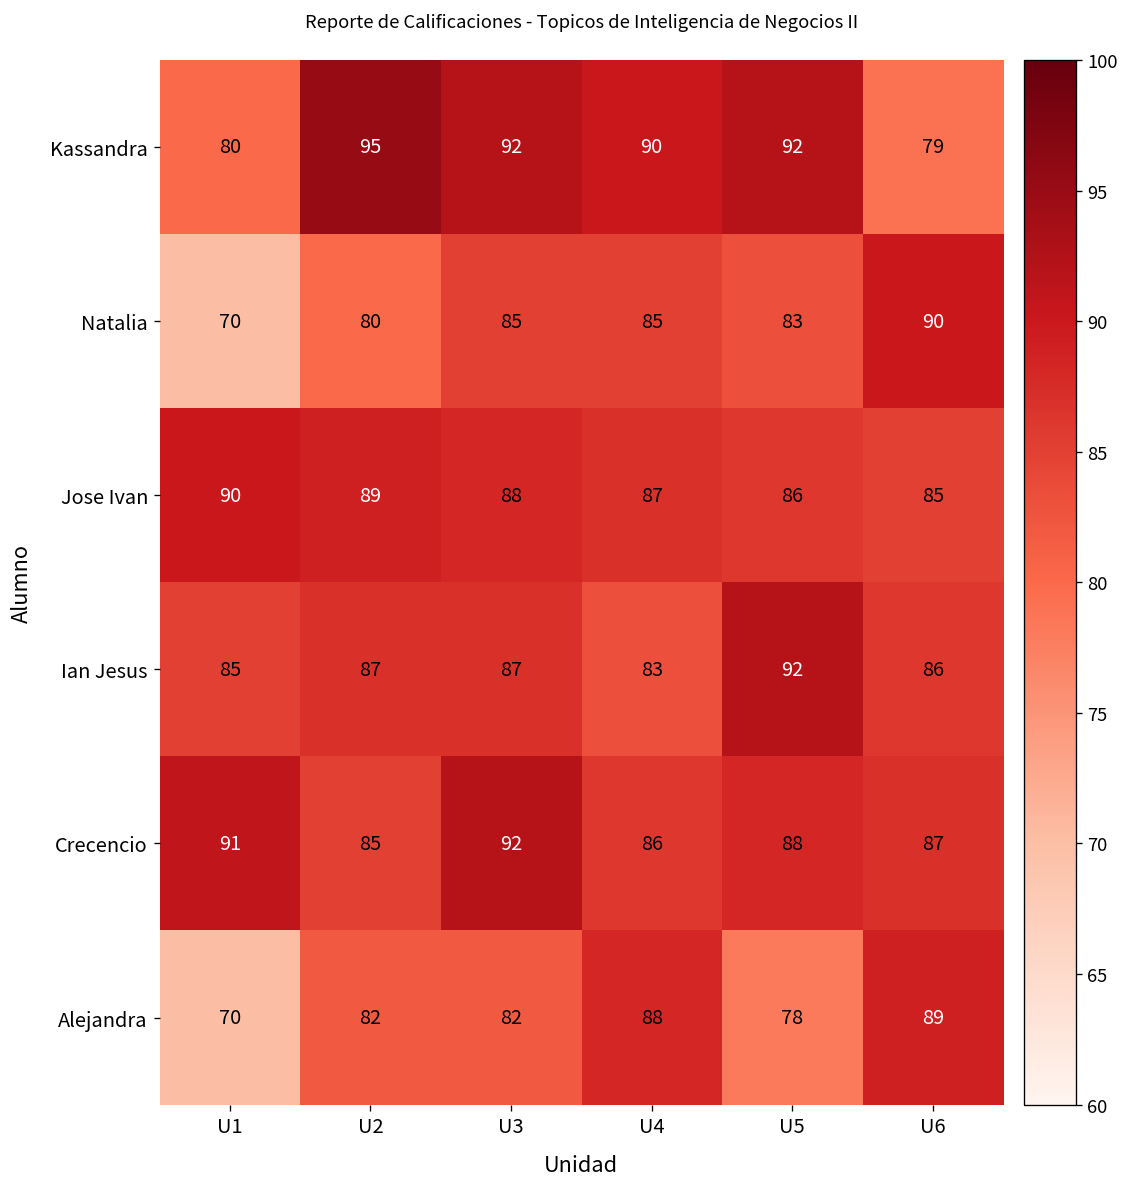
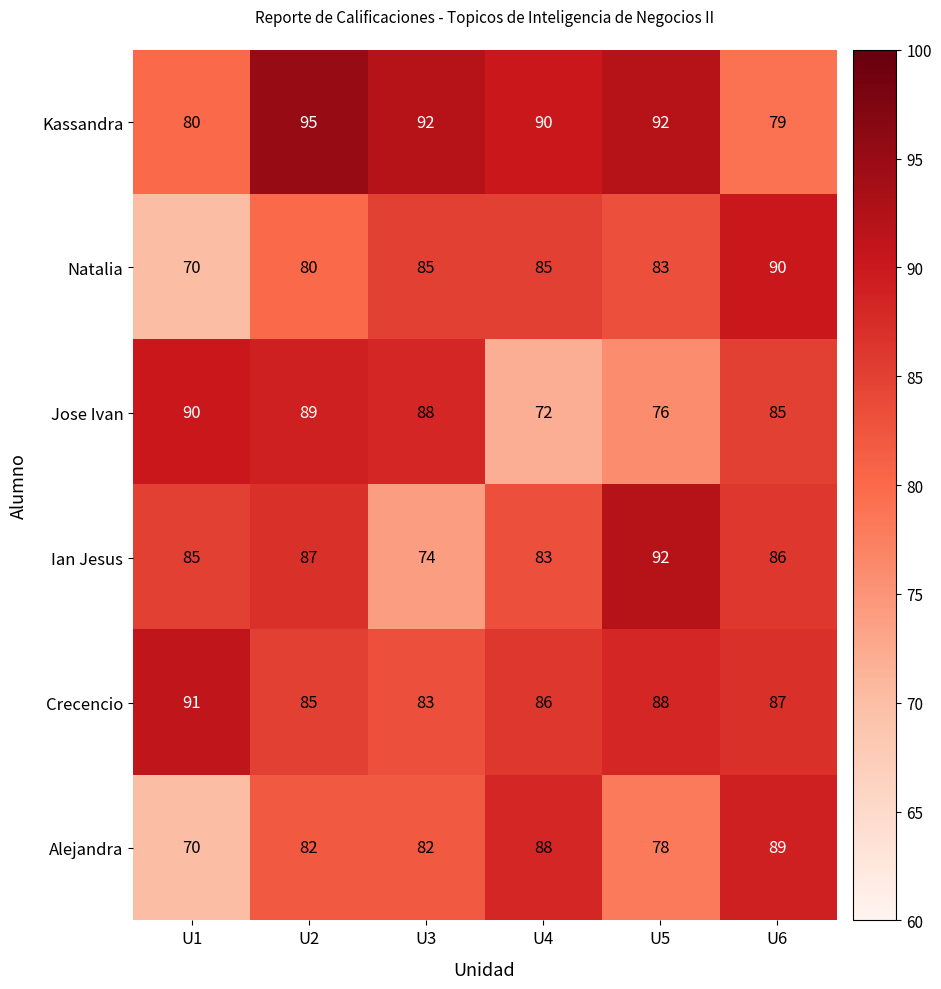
  {
    "Kassandra": {
      "U1": 80,
      "U2": 95,
      "U3": 92,
      "U4": 90,
      "U5": 92,
      "U6": 79
    },
    "Natalia": {
      "U1": 70,
      "U2": 80,
      "U3": 85,
      "U4": 85,
      "U5": 83,
      "U6": 90
    },
    "Jose Ivan": {
      "U1": 90,
      "U2": 89,
      "U3": 88,
-     "U4": 87,
-     "U5": 86,
+     "U4": 72,
+     "U5": 76,
      "U6": 85
    },
    "Ian Jesus": {
      "U1": 85,
      "U2": 87,
-     "U3": 87,
+     "U3": 74,
      "U4": 83,
      "U5": 92,
      "U6": 86
    },
    "Crecencio": {
      "U1": 91,
      "U2": 85,
-     "U3": 92,
+     "U3": 83,
      "U4": 86,
      "U5": 88,
      "U6": 87
    },
    "Alejandra": {
      "U1": 70,
      "U2": 82,
      "U3": 82,
      "U4": 88,
      "U5": 78,
      "U6": 89
    }
  }
